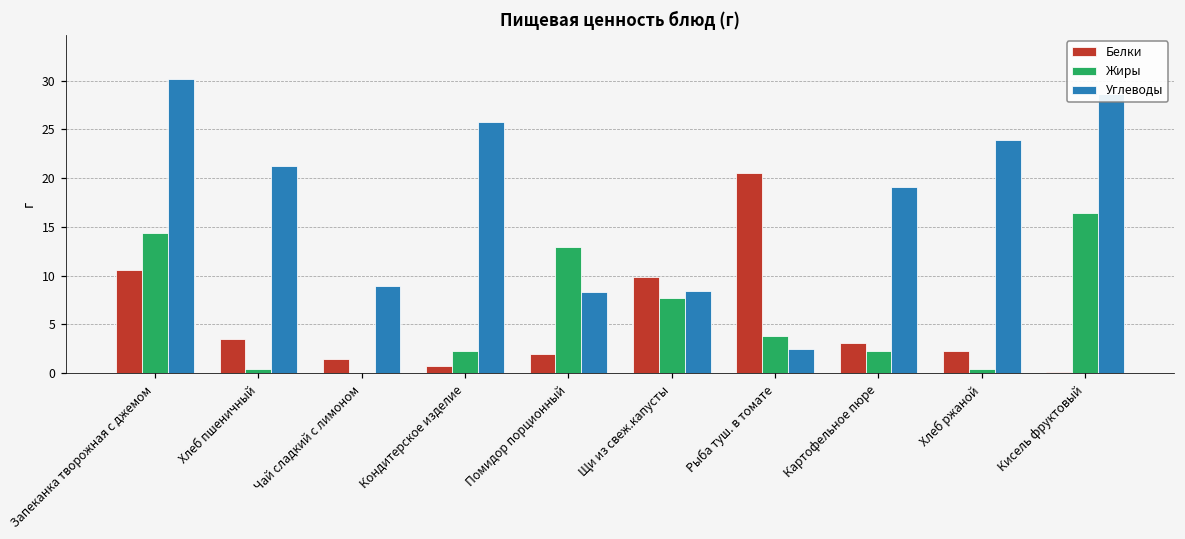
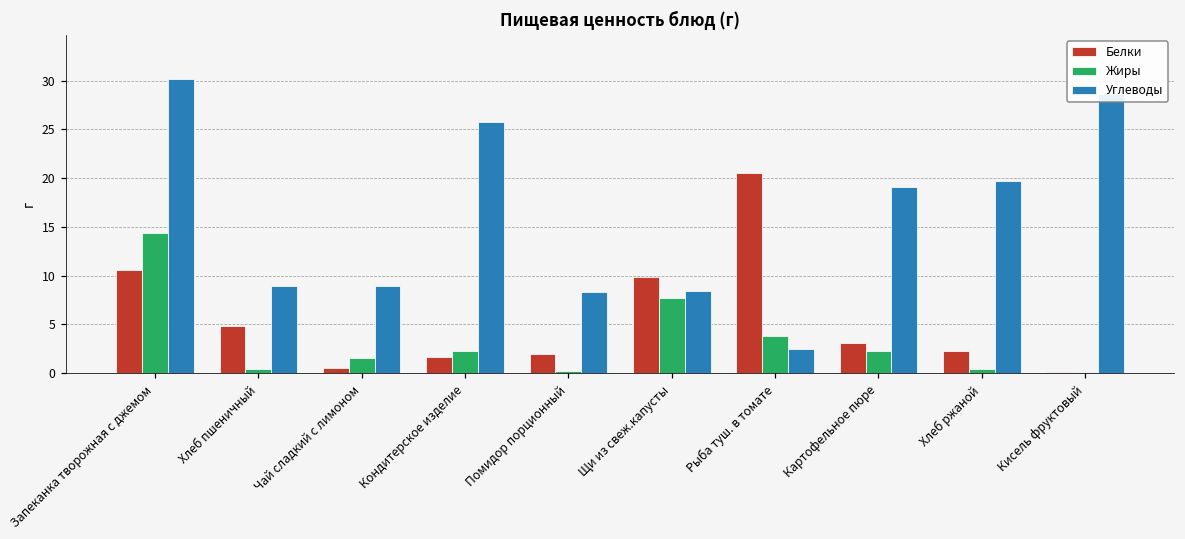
  {
    "Белки": {
      "Запеканка творожная с джемом": 11,
-     "Хлеб пшеничный": 3,
-     "Чай сладкий с лимоном": 1.4,
-     "Кондитерское изделие": 1,
+     "Хлеб пшеничный": 5,
+     "Чай сладкий с лимоном": 0.5,
+     "Кондитерское изделие": 2,
      "Помидор порционный": 2,
      "Щи из свеж.капусты": 10,
      "Рыба туш. в томате": 20,
      "Картофельное пюре": 3,
      "Хлеб ржаной": 2
    },
    "Жиры": {
      "Запеканка творожная с джемом": 14,
      "Хлеб пшеничный": 0,
-     "Чай сладкий с лимоном": 0,
+     "Чай сладкий с лимоном": 2,
      "Кондитерское изделие": 2,
-     "Помидор порционный": 13,
+     "Помидор порционный": 0,
      "Щи из свеж.капусты": 8,
      "Рыба туш. в томате": 4,
      "Картофельное пюре": 2,
      "Хлеб ржаной": 0,
-     "Кисель фруктовый": 16
+     "Кисель фруктовый": 0
    },
    "Углеводы": {
      "Запеканка творожная с джемом": 30,
-     "Хлеб пшеничный": 21,
+     "Хлеб пшеничный": 9,
      "Чай сладкий с лимоном": 9,
      "Кондитерское изделие": 26,
      "Помидор порционный": 8,
      "Щи из свеж.капусты": 8,
      "Рыба туш. в томате": 3,
      "Картофельное пюре": 19,
-     "Хлеб ржаной": 24
+     "Хлеб ржаной": 20
    }
  }
